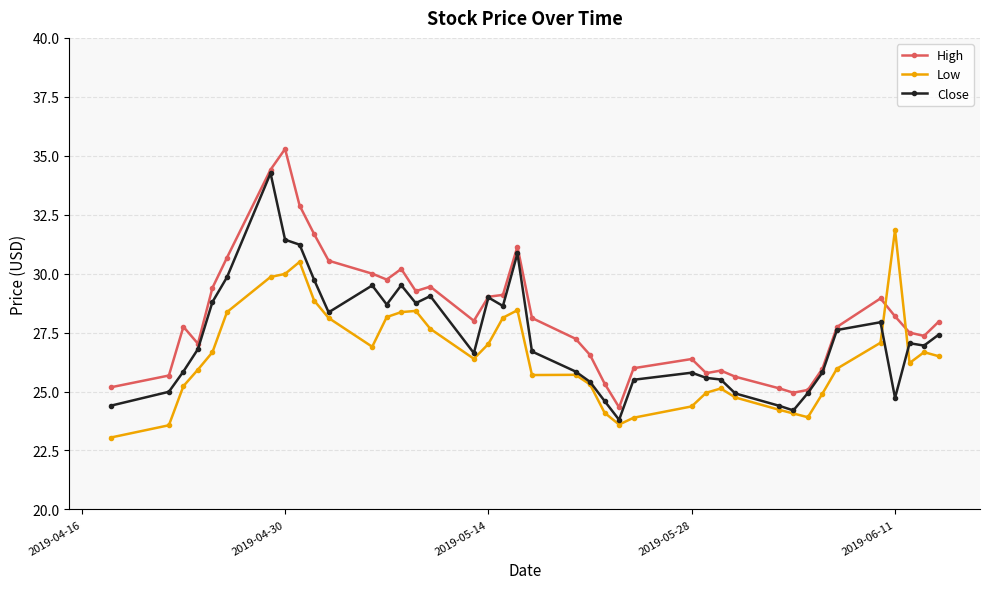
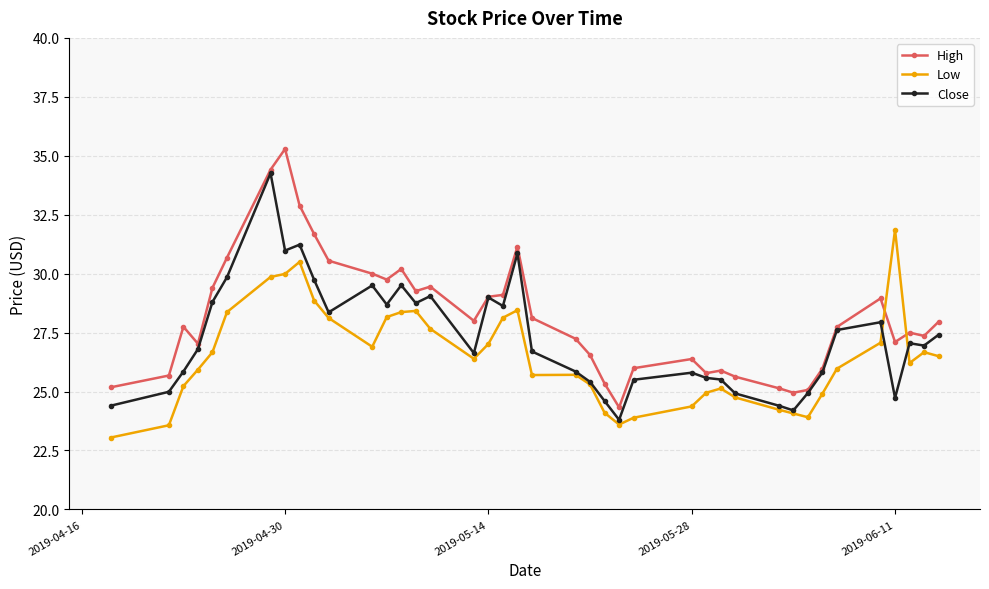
  {
    "High": {
      "2019-04-30": 35.3,
      "2019-05-28": 26.4,
-     "2019-06-11": 28.2
+     "2019-06-11": 27.1
    },
    "Low": {
      "2019-04-30": 30.0,
      "2019-05-14": 27.0,
      "2019-05-28": 24.4,
      "2019-06-11": 31.9
    },
    "Close": {
-     "2019-04-30": 31.4,
+     "2019-04-30": 31.0,
      "2019-05-28": 25.8,
      "2019-06-11": 24.7
    }
  }
